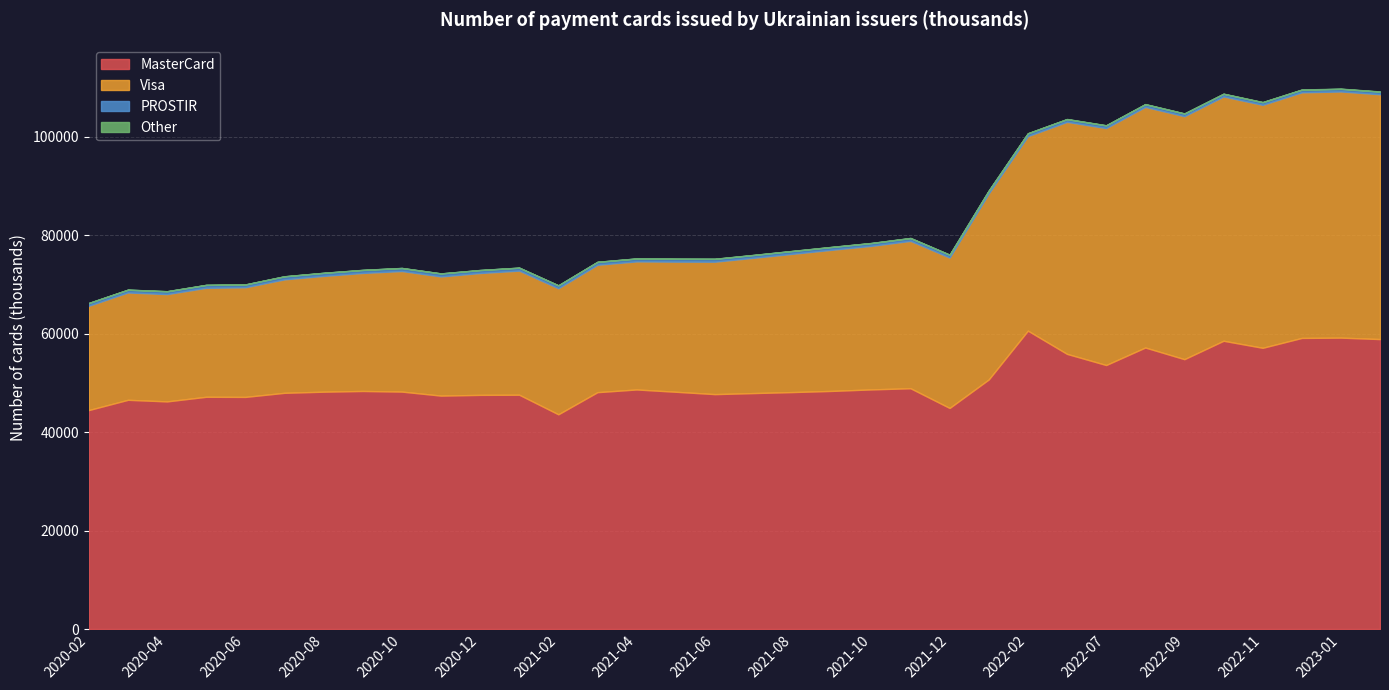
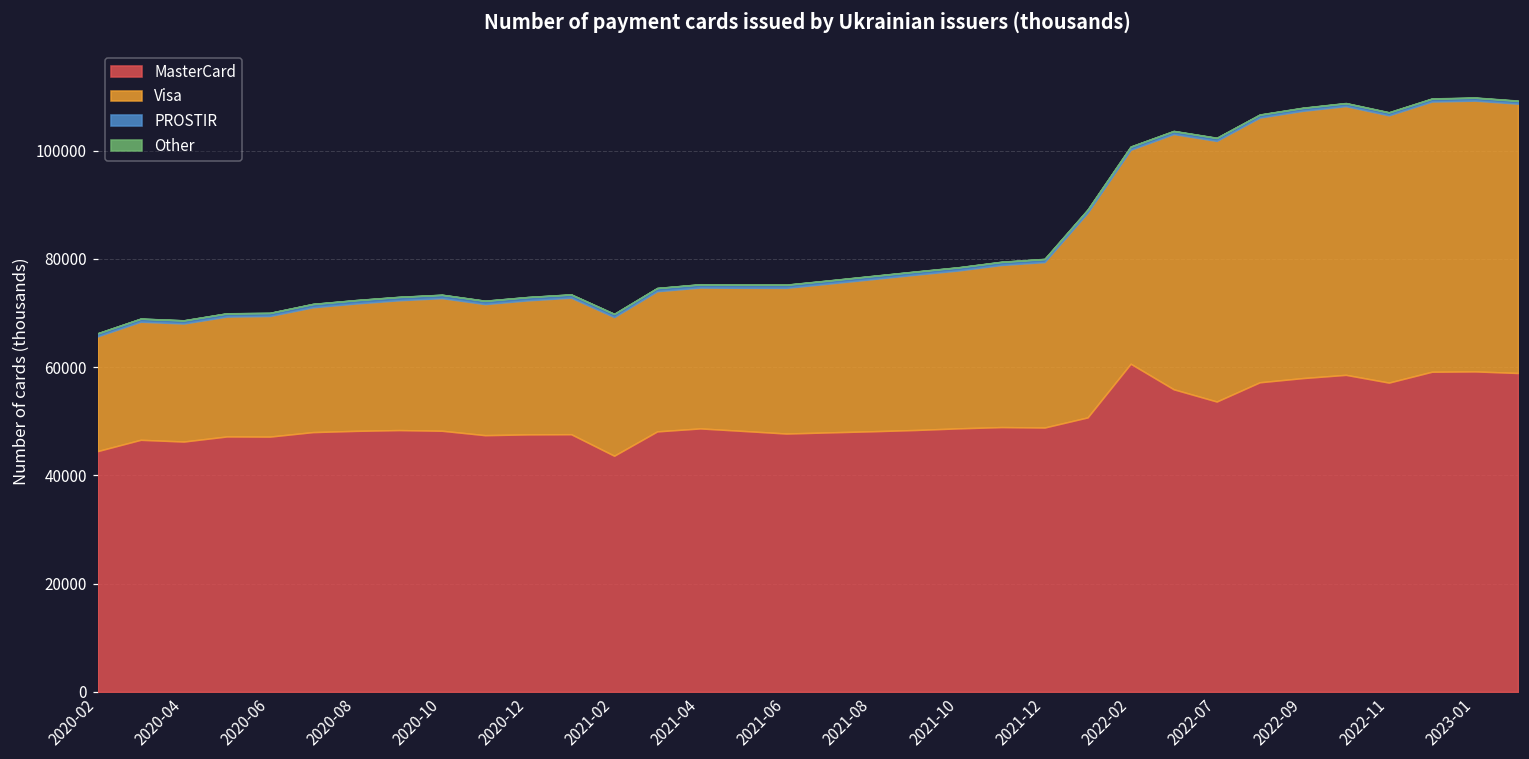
  {
    "MasterCard": {
      "2020-02": 44000,
      "2020-04": 46000,
      "2020-06": 47000,
      "2020-08": 48000,
      "2020-10": 48000,
      "2020-12": 48000,
      "2021-02": 44000,
      "2021-04": 49000,
      "2021-06": 48000,
      "2021-08": 48000,
      "2021-10": 49000,
-     "2021-12": 45000,
+     "2021-12": 49000,
      "2022-02": 61000,
      "2022-07": 54000,
-     "2022-09": 55000,
+     "2022-09": 58000,
      "2022-11": 57000,
      "2023-01": 59000
    },
    "Visa": {
      "2020-02": 21000,
      "2020-04": 22000,
      "2020-06": 22000,
      "2020-08": 24000,
      "2020-10": 24000,
      "2020-12": 25000,
      "2021-02": 26000,
      "2021-04": 26000,
      "2021-06": 27000,
      "2021-08": 28000,
      "2021-10": 29000,
      "2021-12": 31000,
      "2022-02": 40000,
      "2022-07": 48000,
      "2022-09": 49000,
      "2022-11": 49000,
      "2023-01": 50000
    }
  }
